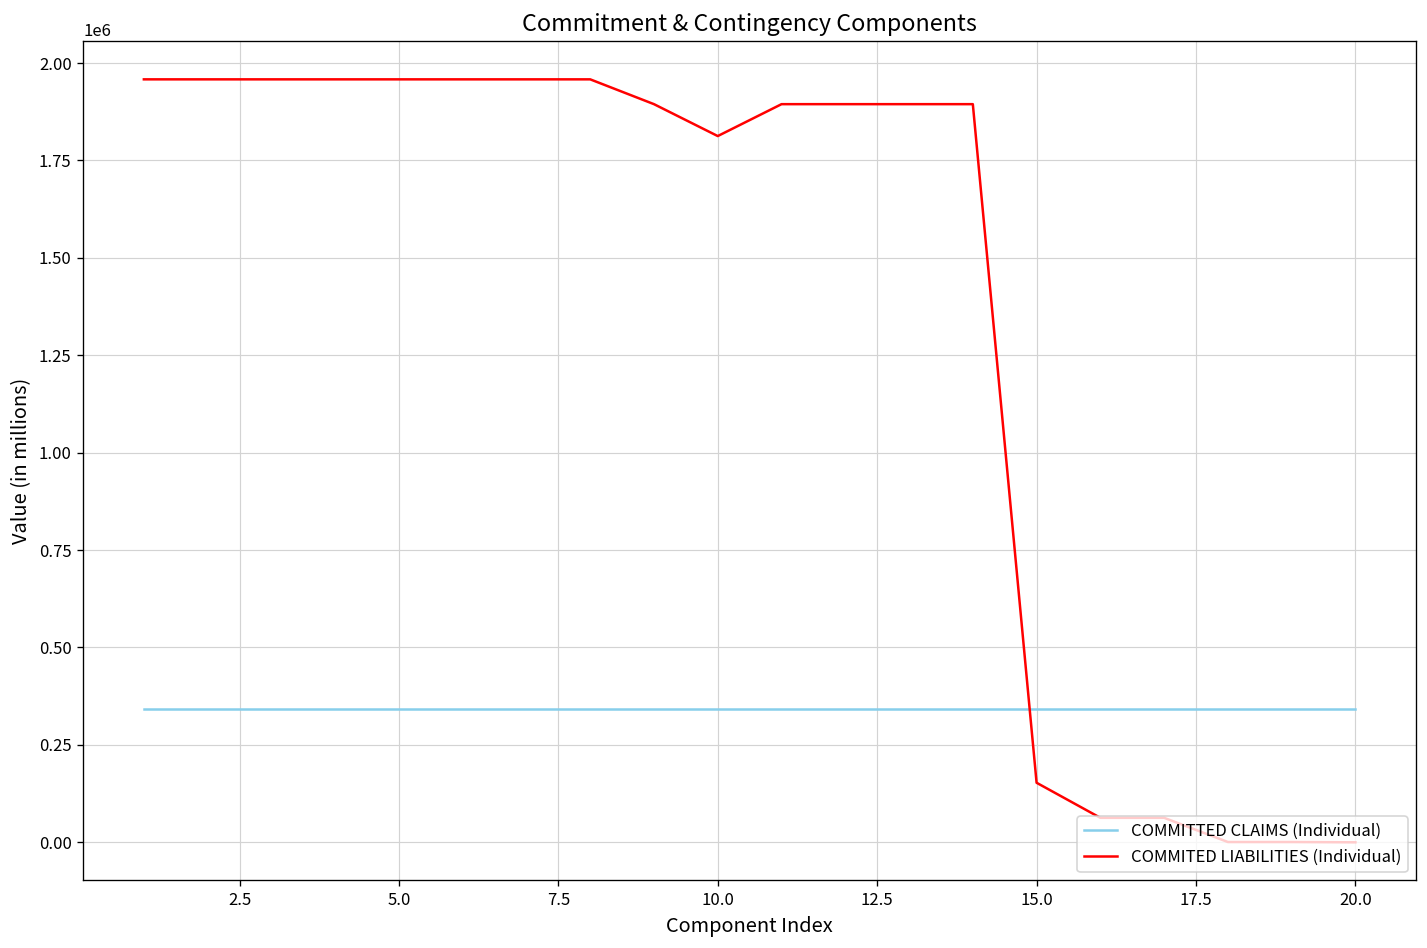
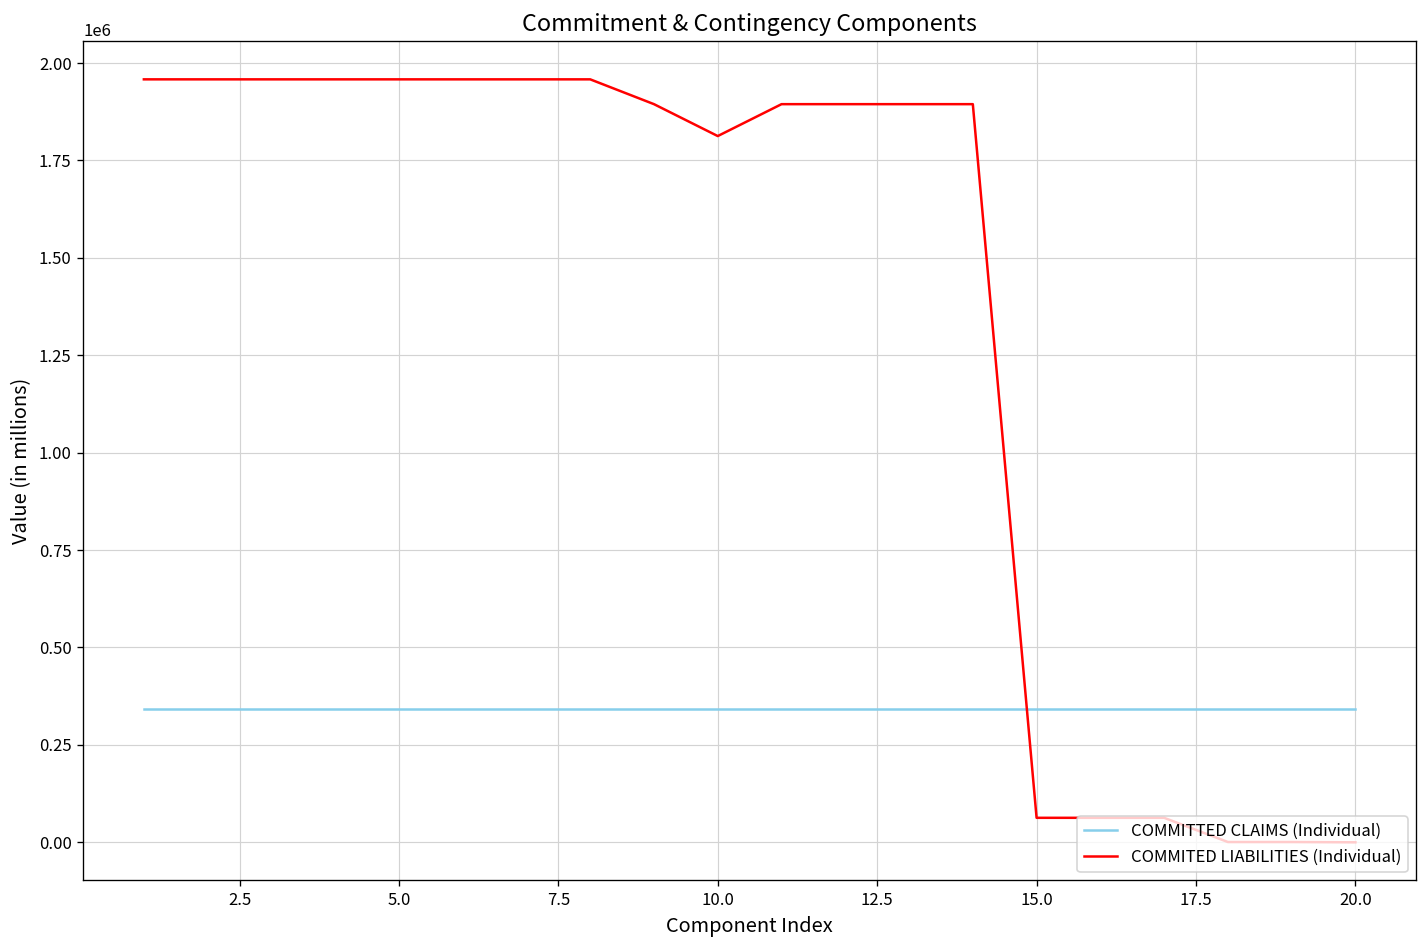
  {
    "COMMITTED CLAIMS (Individual)": {
      "5.0": 340000,
      "10.0": 340000,
      "15.0": 340000,
      "20.0": 340000
    },
    "COMMITED LIABILITIES (Individual)": {
      "5.0": 1960000,
      "10.0": 1810000,
-     "15.0": 150000
+     "15.0": 60000
    }
  }
